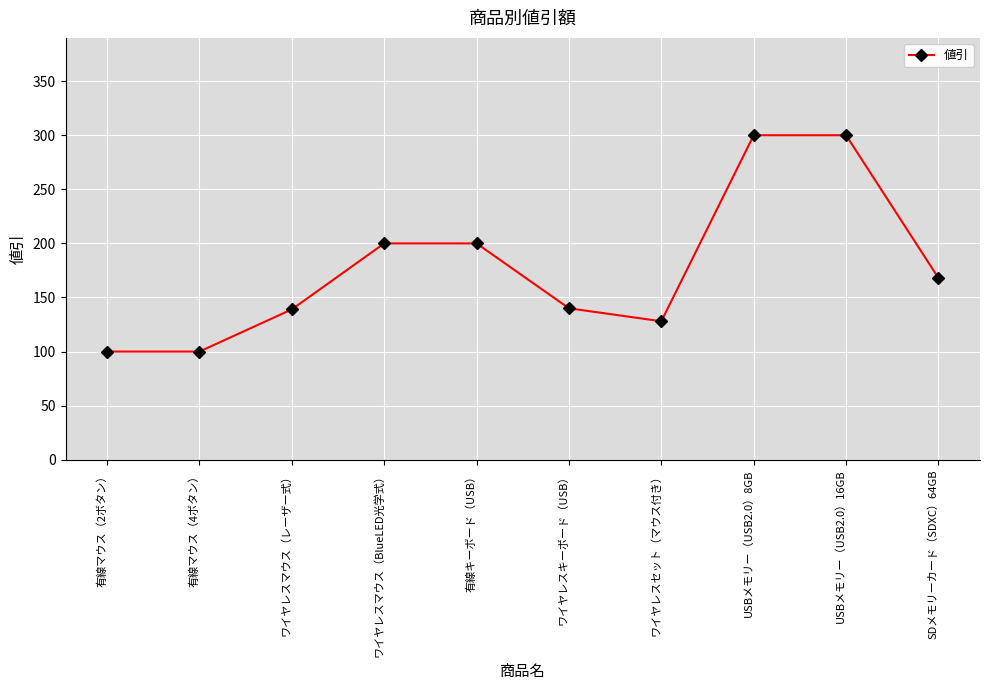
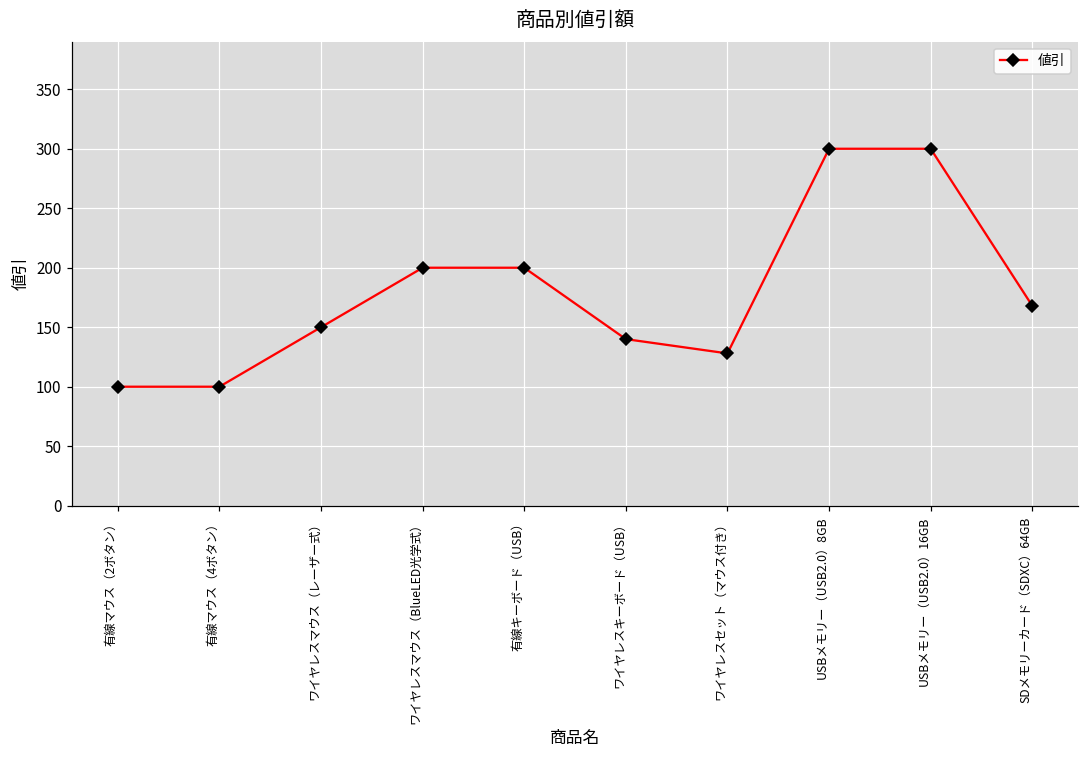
  {
    "有線マウス（2ボタン）": 100,
    "有線マウス（4ボタン）": 100,
-   "ワイヤレスマウス（レーザー式）": 139,
+   "ワイヤレスマウス（レーザー式）": 150,
    "ワイヤレスマウス（BlueLED光学式）": 200,
    "有線キーボード（USB）": 200,
    "ワイヤレスキーボード（USB）": 140,
    "ワイヤレスセット（マウス付き）": 128,
    "USBメモリー（USB2.0）8GB": 300,
    "USBメモリー（USB2.0）16GB": 300,
    "SDメモリーカード（SDXC）64GB": 168
  }
